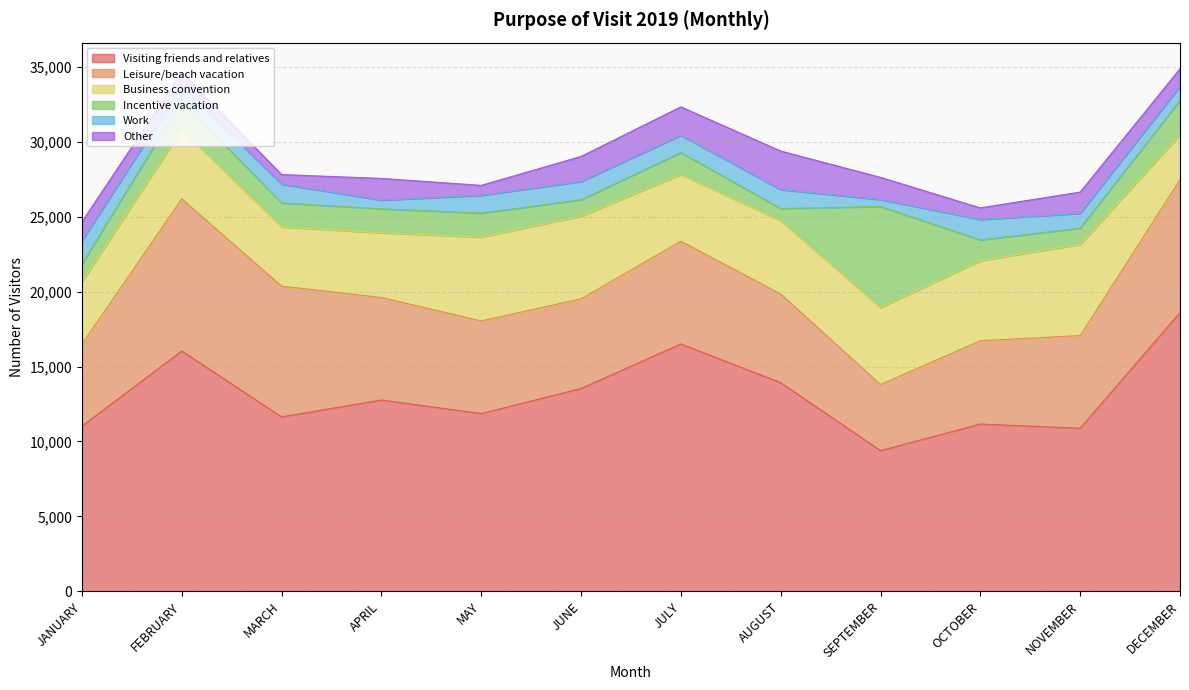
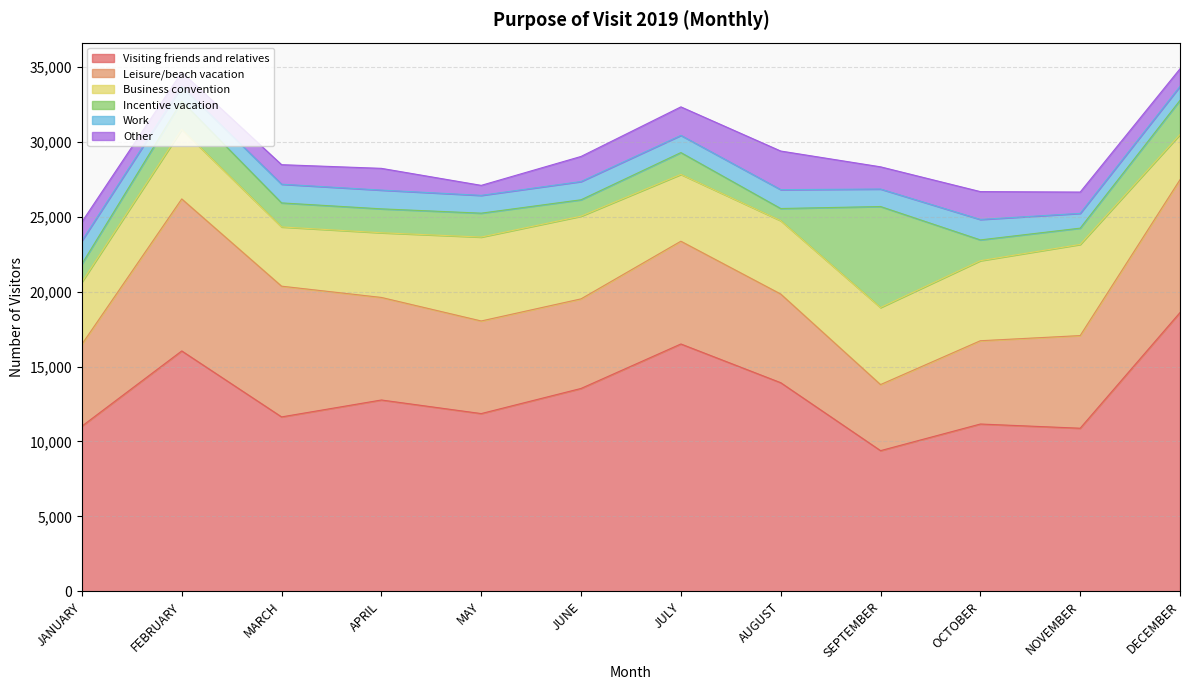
  {
    "Business convention": {
      "JANUARY": "4,200",
      "MARCH": "4,000",
      "APRIL": "4,300",
      "MAY": "5,600",
      "JUNE": "5,500",
      "JULY": "4,500",
      "AUGUST": "4,900",
      "SEPTEMBER": "5,100",
      "OCTOBER": "5,300",
      "NOVEMBER": "6,100",
      "DECEMBER": "3,000"
    },
    "Incentive vacation": {
      "JANUARY": "1,200",
      "MARCH": "1,600",
      "APRIL": "1,600",
      "MAY": "1,600",
      "JUNE": "1,100",
      "JULY": "1,500",
      "AUGUST": "800",
      "SEPTEMBER": "6,700",
      "OCTOBER": "1,400",
      "NOVEMBER": "1,100",
      "DECEMBER": "2,300"
    },
    "Work": {
      "JANUARY": "1,500",
      "MARCH": "1,200",
-     "APRIL": "600",
+     "APRIL": "1,300",
      "MAY": "1,200",
      "JUNE": "1,200",
      "JULY": "1,100",
      "AUGUST": "1,300",
-     "SEPTEMBER": "500",
+     "SEPTEMBER": "1,200",
      "OCTOBER": "1,400",
      "NOVEMBER": "1,000",
      "DECEMBER": "900"
    },
    "Other": {
      "JANUARY": "1,300",
-     "MARCH": "600",
+     "MARCH": "1,300",
      "APRIL": "1,500",
      "MAY": "700",
      "JUNE": "1,700",
      "JULY": "1,900",
      "AUGUST": "2,600",
      "SEPTEMBER": "1,500",
-     "OCTOBER": "800",
+     "OCTOBER": "1,900",
      "NOVEMBER": "1,400",
      "DECEMBER": "1,200"
    }
  }
